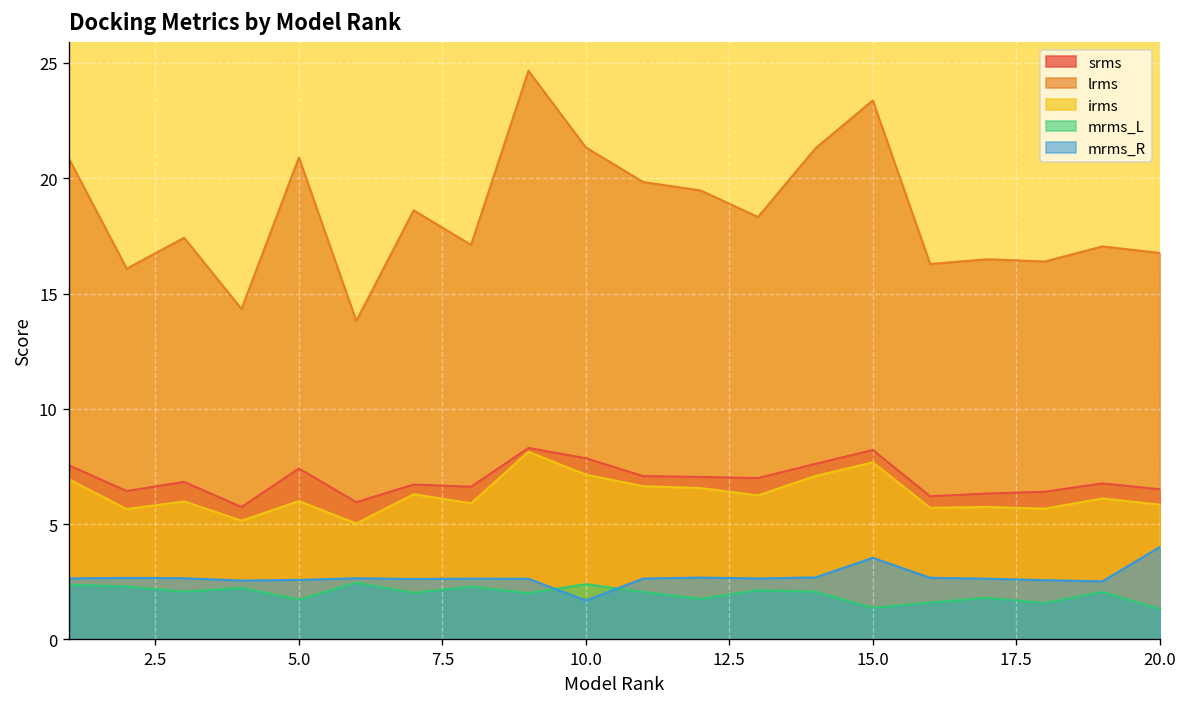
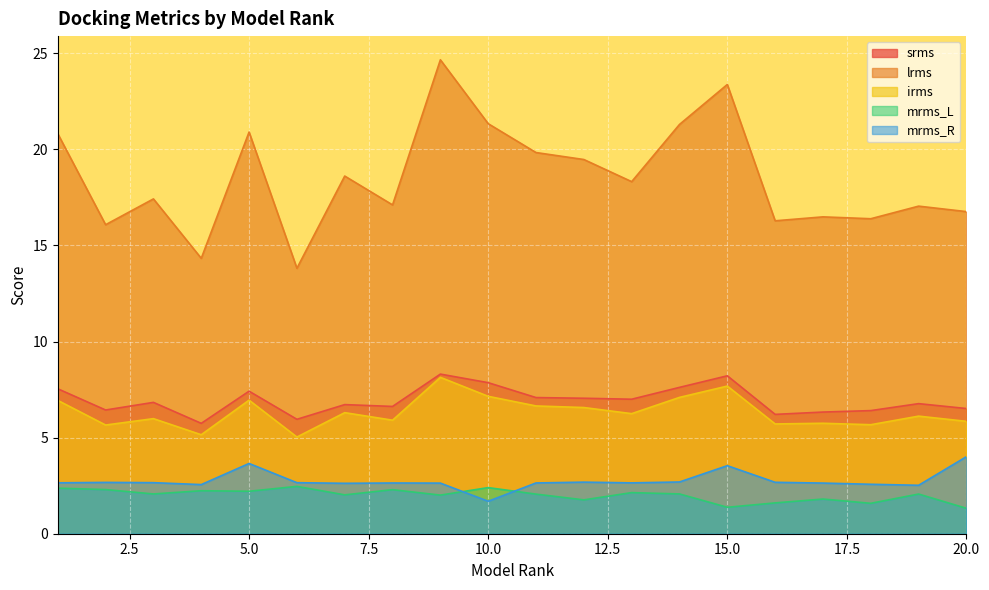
  {
    "irms": {
-     "5.0": 6.0,
+     "5.0": 7.0,
      "10.0": 7.2,
      "15.0": 7.7,
      "20.0": 5.8
    },
    "mrms_L": {
-     "5.0": 1.7,
+     "5.0": 2.2,
      "10.0": 2.4,
      "15.0": 1.4,
      "20.0": 1.3
    },
    "mrms_R": {
-     "5.0": 2.6,
+     "5.0": 3.7,
      "10.0": 1.7,
      "15.0": 3.5,
      "20.0": 4.0
    }
  }
